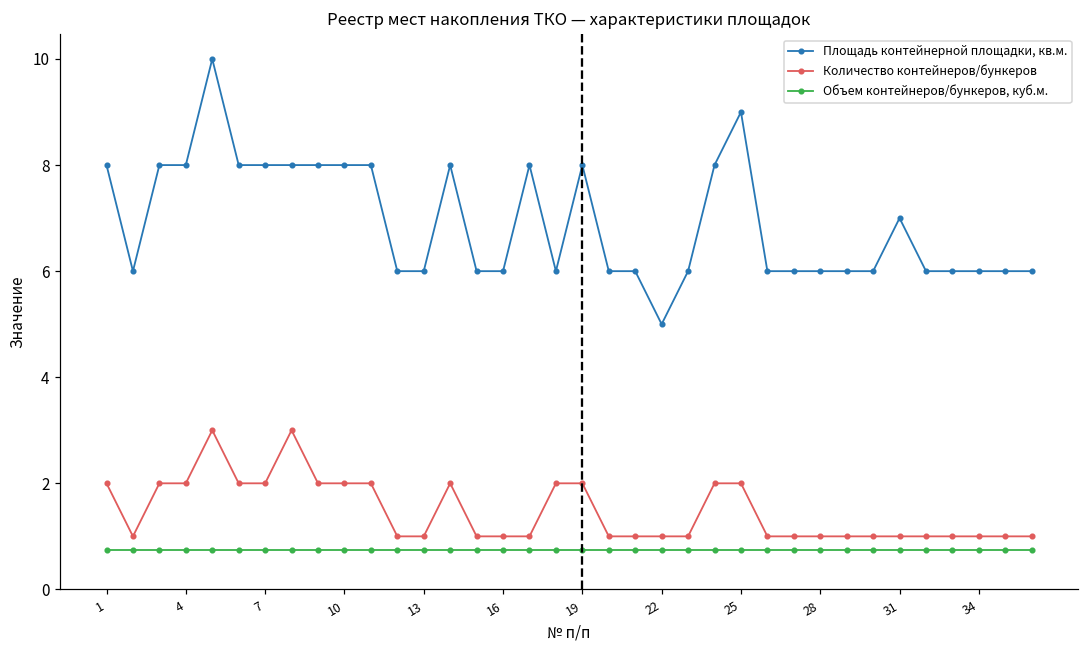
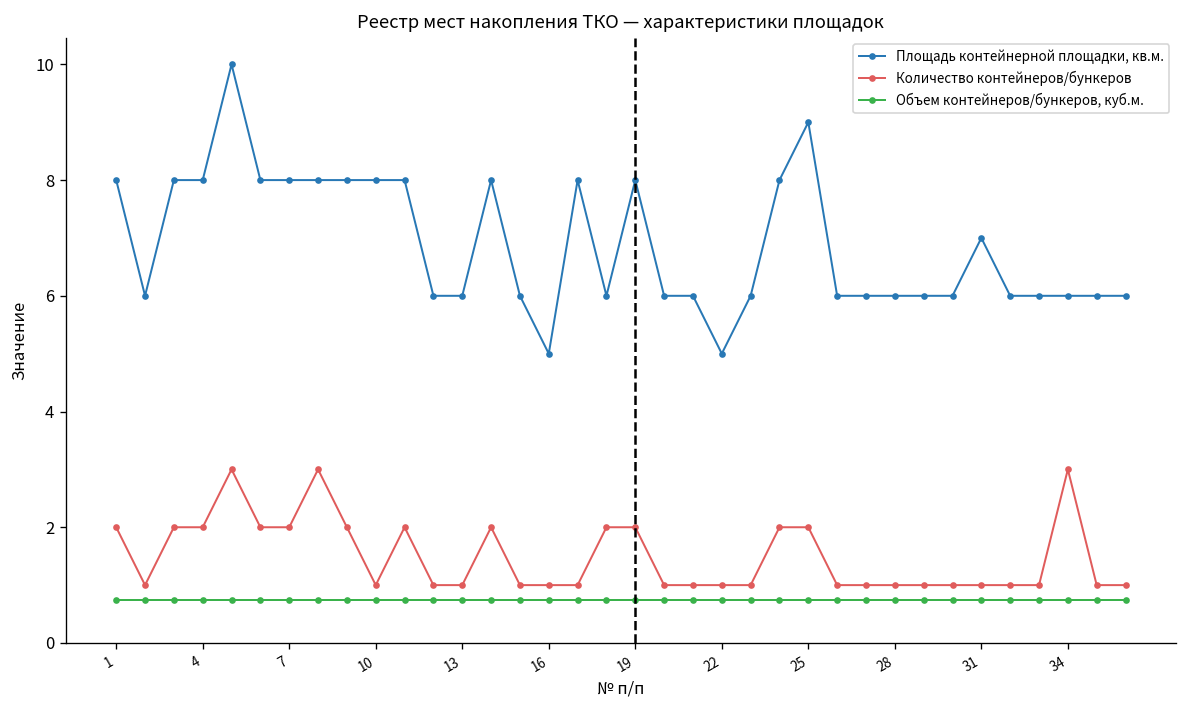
  {
    "Площадь контейнерной площадки, кв.м.": {
      "1": 8,
      "4": 8,
      "7": 8,
      "10": 8,
      "13": 6,
-     "16": 6,
+     "16": 5,
      "19": 8,
      "22": 5,
      "25": 9,
      "28": 6,
      "31": 7,
      "34": 6
    },
    "Количество контейнеров/бункеров": {
      "1": 2,
      "4": 2,
      "7": 2,
-     "10": 2,
+     "10": 1,
      "13": 1,
      "16": 1,
      "19": 2,
      "22": 1,
      "25": 2,
      "28": 1,
      "31": 1,
-     "34": 1
+     "34": 3
    },
    "Объем контейнеров/бункеров, куб.м.": {
      "1": 0.8,
      "4": 0.8,
      "7": 0.8,
      "10": 0.8,
      "13": 0.8,
      "16": 0.8,
      "19": 0.8,
      "22": 0.8,
      "25": 0.8,
      "28": 0.8,
      "31": 0.8,
      "34": 0.8
    }
  }
